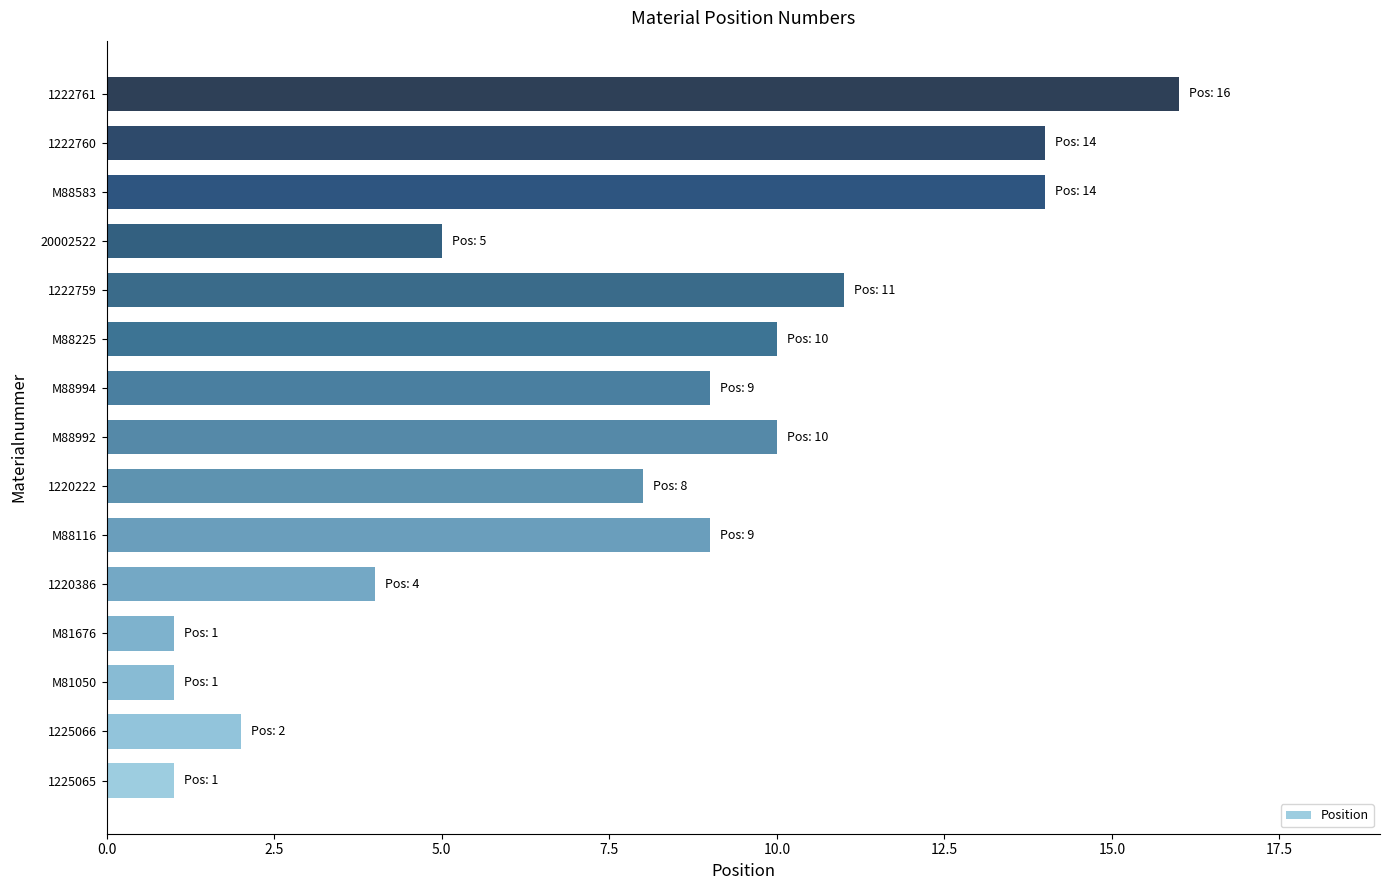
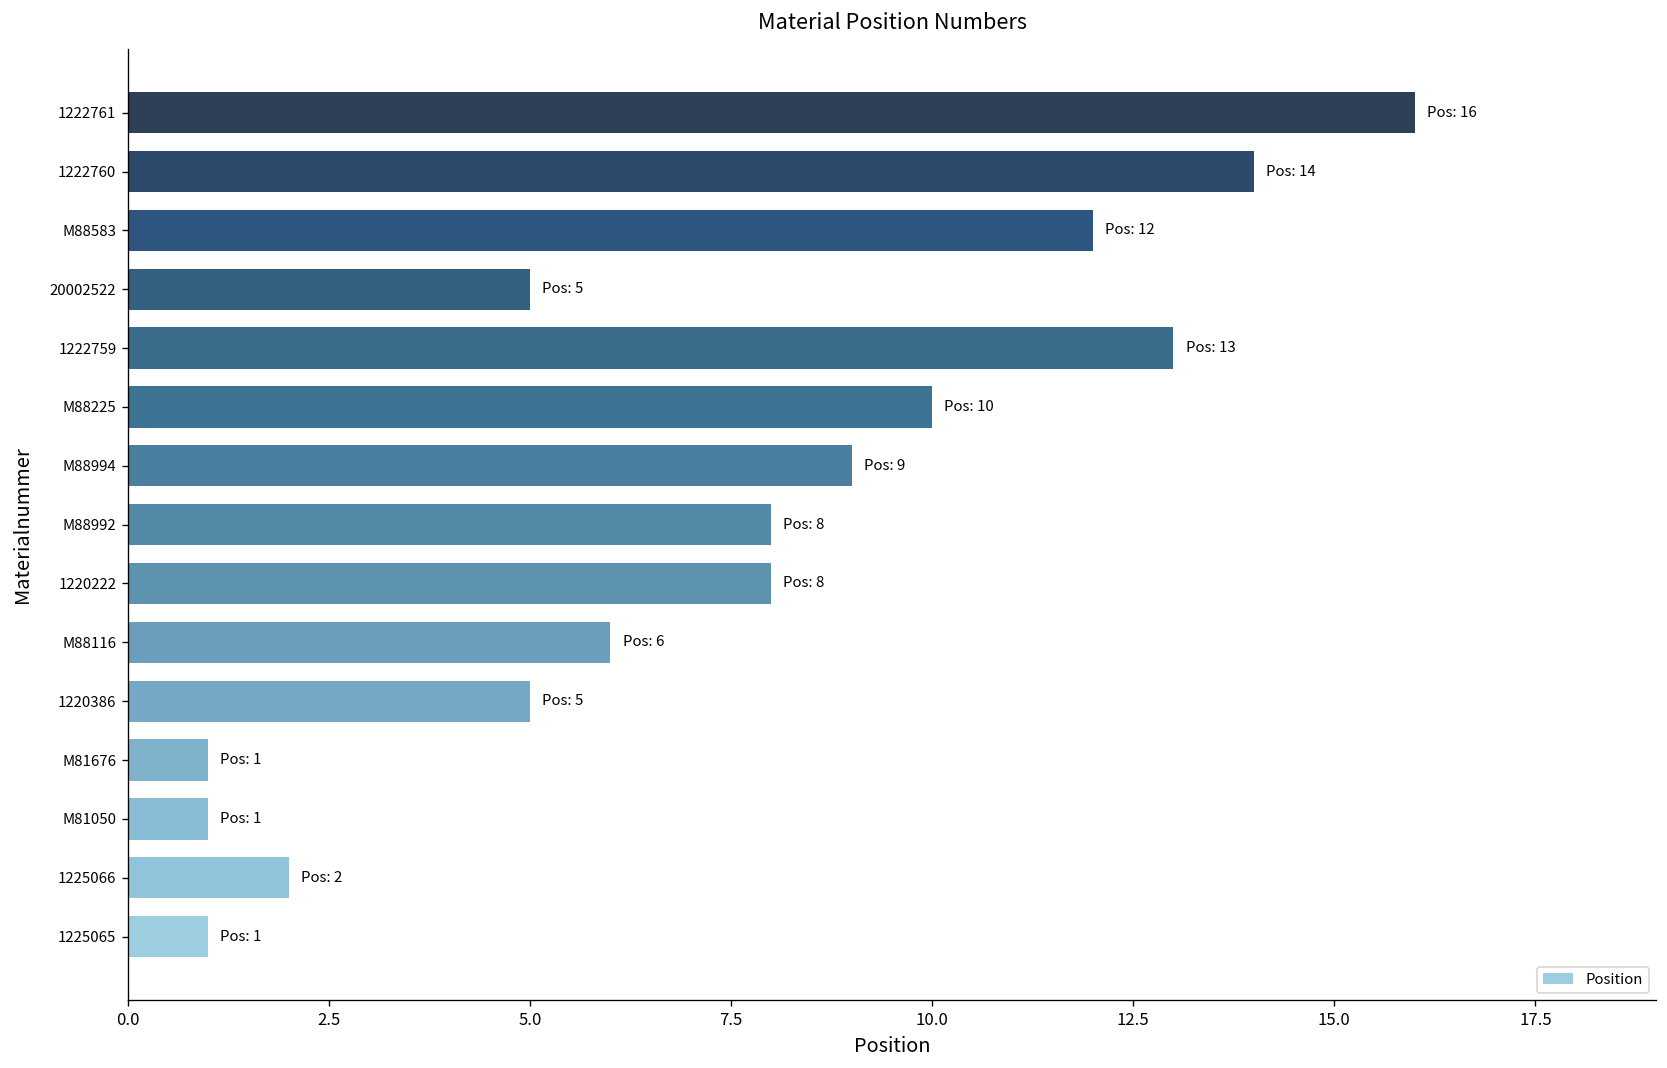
  {
    "1222761": 16,
    "1222760": 14,
-   "M88583": 14,
+   "M88583": 12,
    "20002522": 5,
-   "1222759": 11,
+   "1222759": 13,
    "M88225": 10,
    "M88994": 9,
-   "M88992": 10,
+   "M88992": 8,
    "1220222": 8,
-   "M88116": 9,
-   "1220386": 4,
+   "M88116": 6,
+   "1220386": 5,
    "M81676": 1,
    "M81050": 1,
    "1225066": 2,
    "1225065": 1
  }
